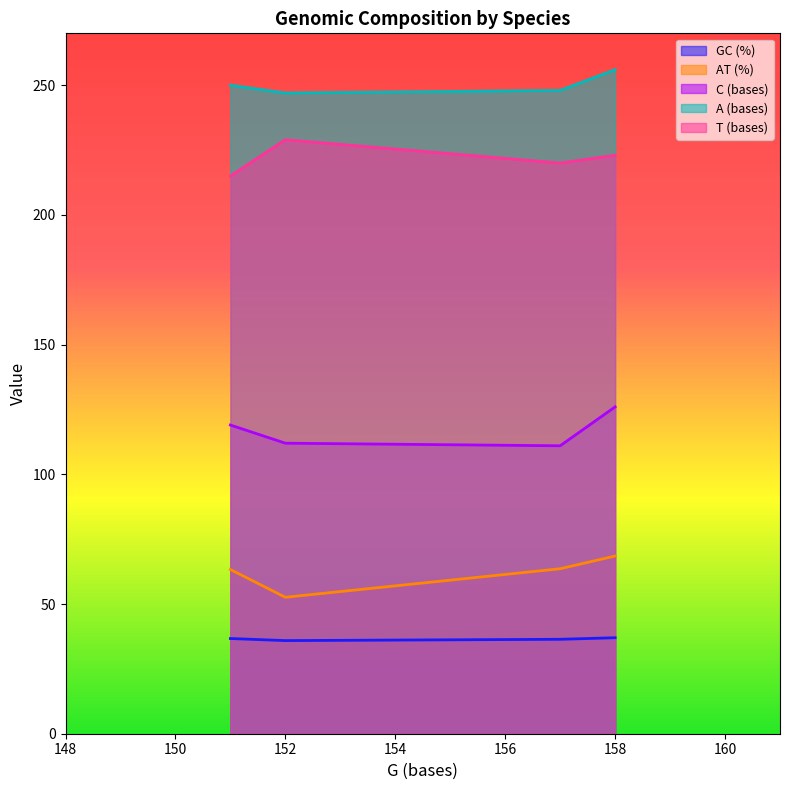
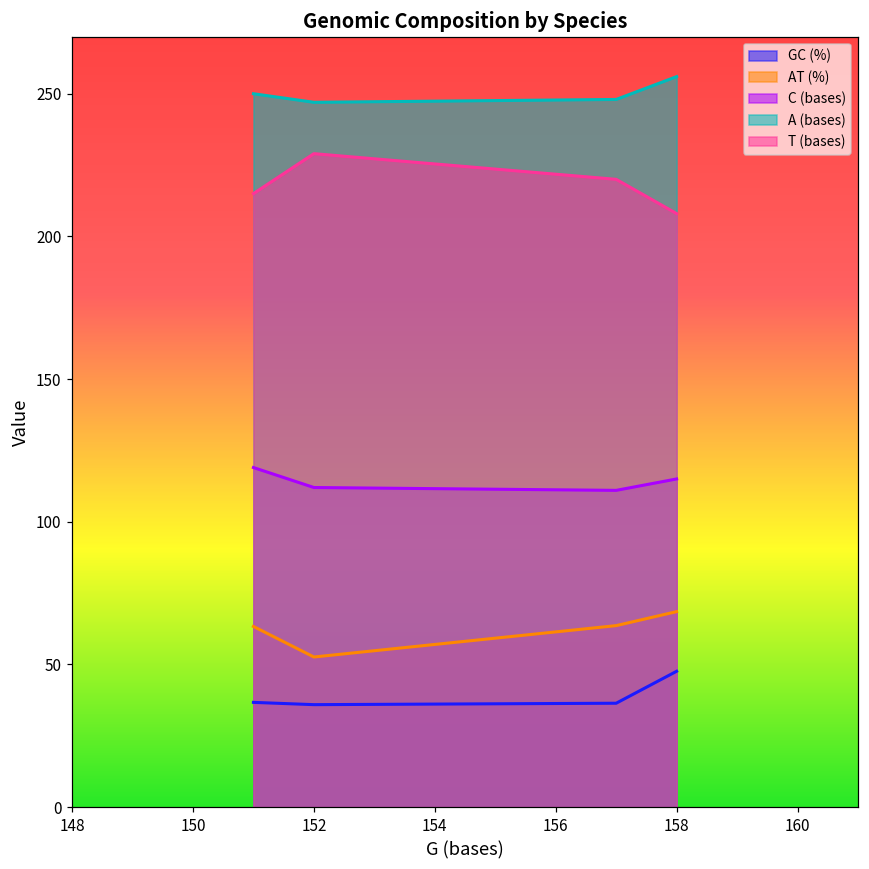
  {
    "GC (%)": {
      "152": 36,
-     "158": 37
+     "158": 48
    },
    "AT (%)": {
      "152": 53,
      "158": 69
    },
    "C (bases)": {
      "152": 112,
-     "158": 126
+     "158": 115
    },
    "A (bases)": {
      "152": 247,
      "158": 256
    },
    "T (bases)": {
      "152": 229,
-     "158": 223
+     "158": 208
    }
  }
